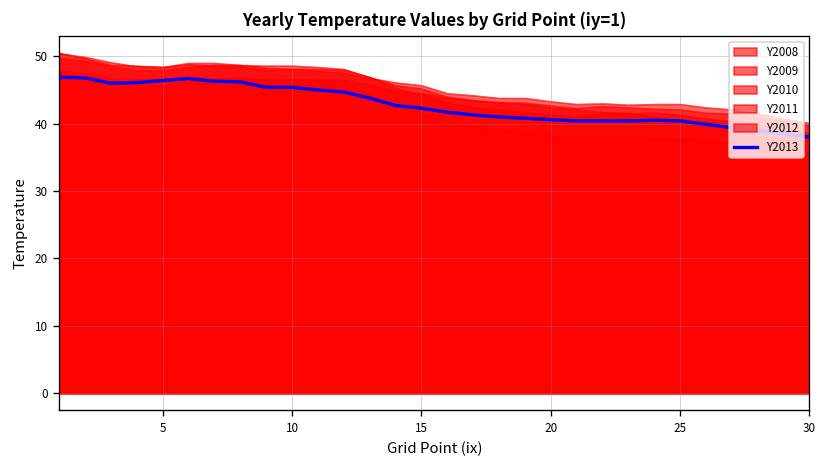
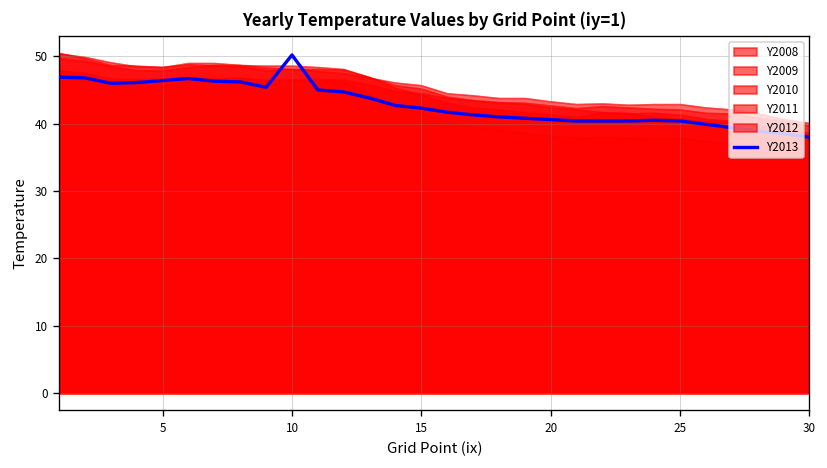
  {
    "Y2013": {
-     "10": 45,
+     "10": 50,
      "15": 42,
      "20": 41
    }
  }
